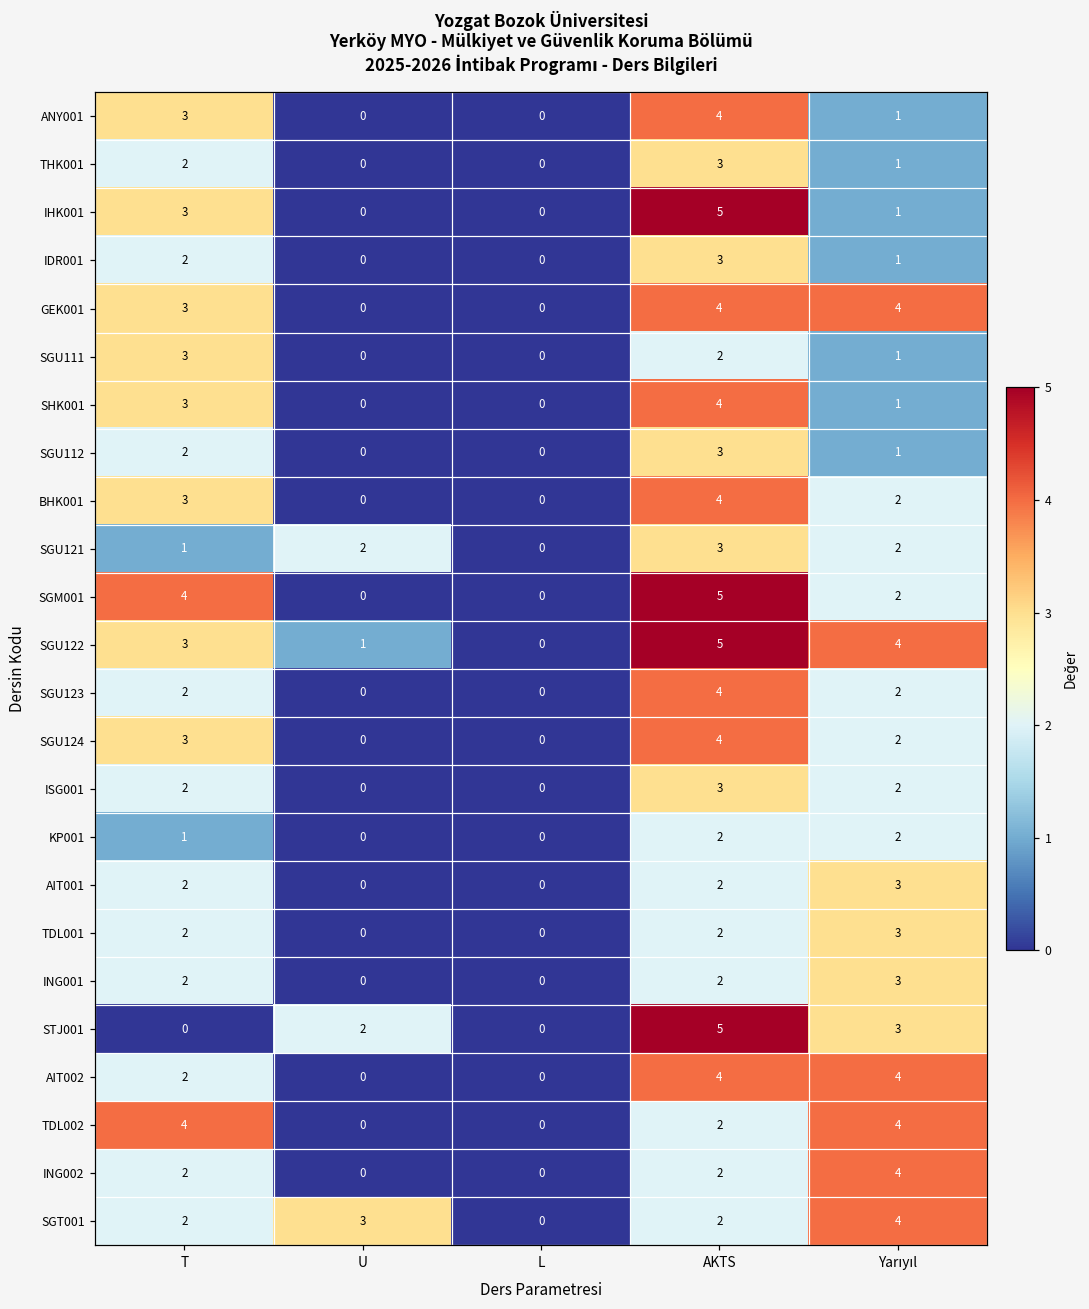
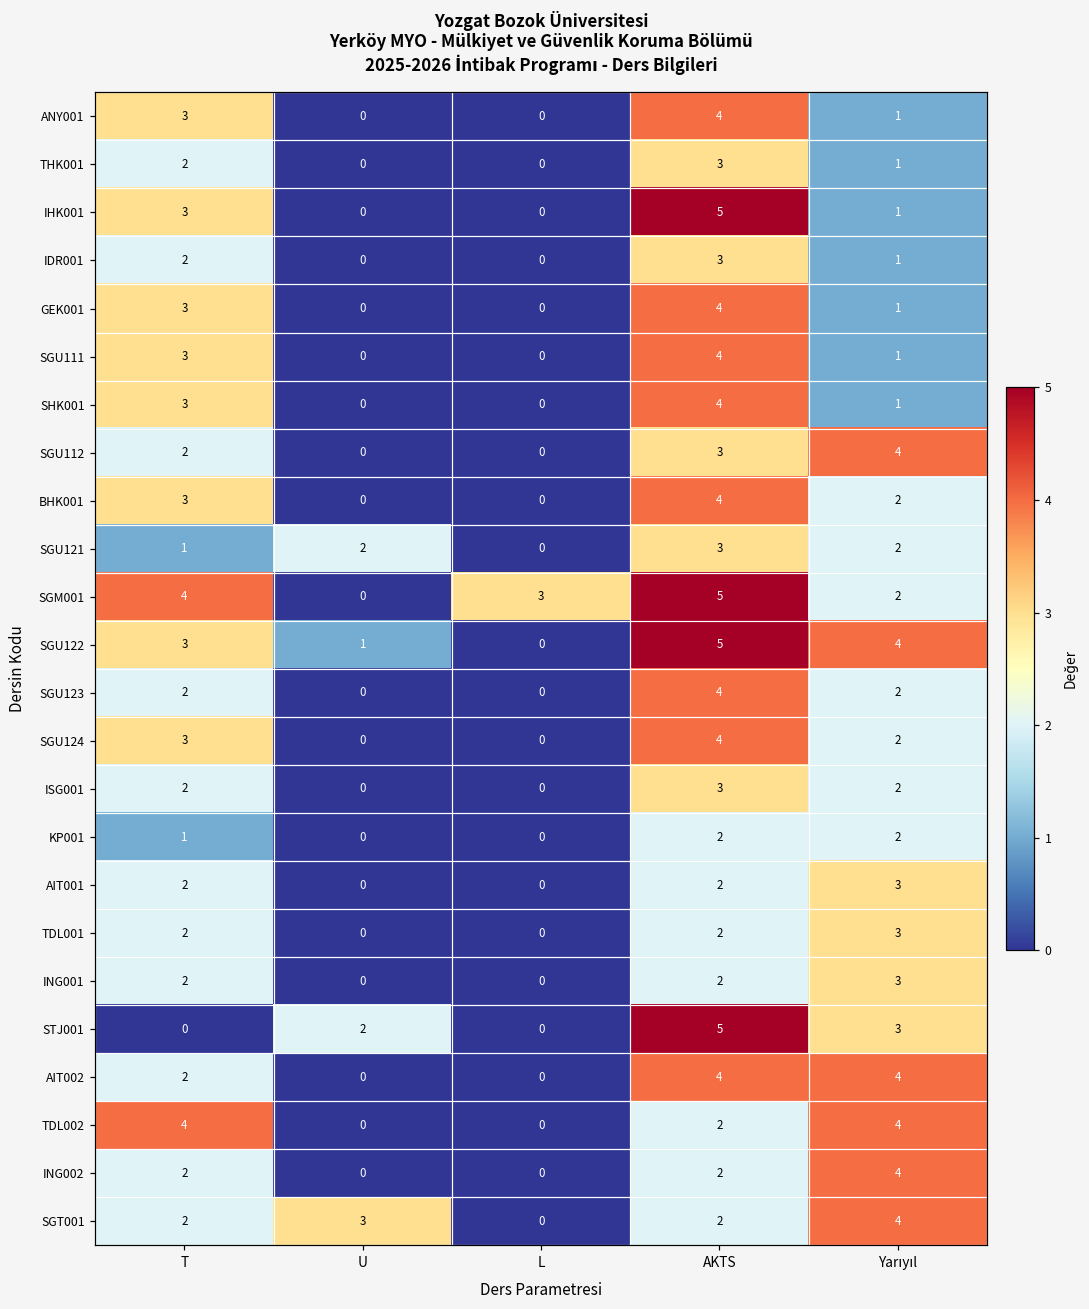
  {
    "ANY001": {
      "T": 3,
      "U": 0,
      "L": 0,
      "AKTS": 4,
      "Yarıyıl": 1
    },
    "THK001": {
      "T": 2,
      "U": 0,
      "L": 0,
      "AKTS": 3,
      "Yarıyıl": 1
    },
    "IHK001": {
      "T": 3,
      "U": 0,
      "L": 0,
      "AKTS": 5,
      "Yarıyıl": 1
    },
    "IDR001": {
      "T": 2,
      "U": 0,
      "L": 0,
      "AKTS": 3,
      "Yarıyıl": 1
    },
    "GEK001": {
      "T": 3,
      "U": 0,
      "L": 0,
      "AKTS": 4,
-     "Yarıyıl": 4
+     "Yarıyıl": 1
    },
    "SGU111": {
      "T": 3,
      "U": 0,
      "L": 0,
-     "AKTS": 2,
+     "AKTS": 4,
      "Yarıyıl": 1
    },
    "SHK001": {
      "T": 3,
      "U": 0,
      "L": 0,
      "AKTS": 4,
      "Yarıyıl": 1
    },
    "SGU112": {
      "T": 2,
      "U": 0,
      "L": 0,
      "AKTS": 3,
-     "Yarıyıl": 1
+     "Yarıyıl": 4
    },
    "BHK001": {
      "T": 3,
      "U": 0,
      "L": 0,
      "AKTS": 4,
      "Yarıyıl": 2
    },
    "SGU121": {
      "T": 1,
      "U": 2,
      "L": 0,
      "AKTS": 3,
      "Yarıyıl": 2
    },
    "SGM001": {
      "T": 4,
      "U": 0,
-     "L": 0,
+     "L": 3,
      "AKTS": 5,
      "Yarıyıl": 2
    },
    "SGU122": {
      "T": 3,
      "U": 1,
      "L": 0,
      "AKTS": 5,
      "Yarıyıl": 4
    },
    "SGU123": {
      "T": 2,
      "U": 0,
      "L": 0,
      "AKTS": 4,
      "Yarıyıl": 2
    },
    "SGU124": {
      "T": 3,
      "U": 0,
      "L": 0,
      "AKTS": 4,
      "Yarıyıl": 2
    },
    "ISG001": {
      "T": 2,
      "U": 0,
      "L": 0,
      "AKTS": 3,
      "Yarıyıl": 2
    },
    "KP001": {
      "T": 1,
      "U": 0,
      "L": 0,
      "AKTS": 2,
      "Yarıyıl": 2
    },
    "AIT001": {
      "T": 2,
      "U": 0,
      "L": 0,
      "AKTS": 2,
      "Yarıyıl": 3
    },
    "TDL001": {
      "T": 2,
      "U": 0,
      "L": 0,
      "AKTS": 2,
      "Yarıyıl": 3
    },
    "ING001": {
      "T": 2,
      "U": 0,
      "L": 0,
      "AKTS": 2,
      "Yarıyıl": 3
    },
    "STJ001": {
      "T": 0,
      "U": 2,
      "L": 0,
      "AKTS": 5,
      "Yarıyıl": 3
    },
    "AIT002": {
      "T": 2,
      "U": 0,
      "L": 0,
      "AKTS": 4,
      "Yarıyıl": 4
    },
    "TDL002": {
      "T": 4,
      "U": 0,
      "L": 0,
      "AKTS": 2,
      "Yarıyıl": 4
    },
    "ING002": {
      "T": 2,
      "U": 0,
      "L": 0,
      "AKTS": 2,
      "Yarıyıl": 4
    },
    "SGT001": {
      "T": 2,
      "U": 3,
      "L": 0,
      "AKTS": 2,
      "Yarıyıl": 4
    }
  }
